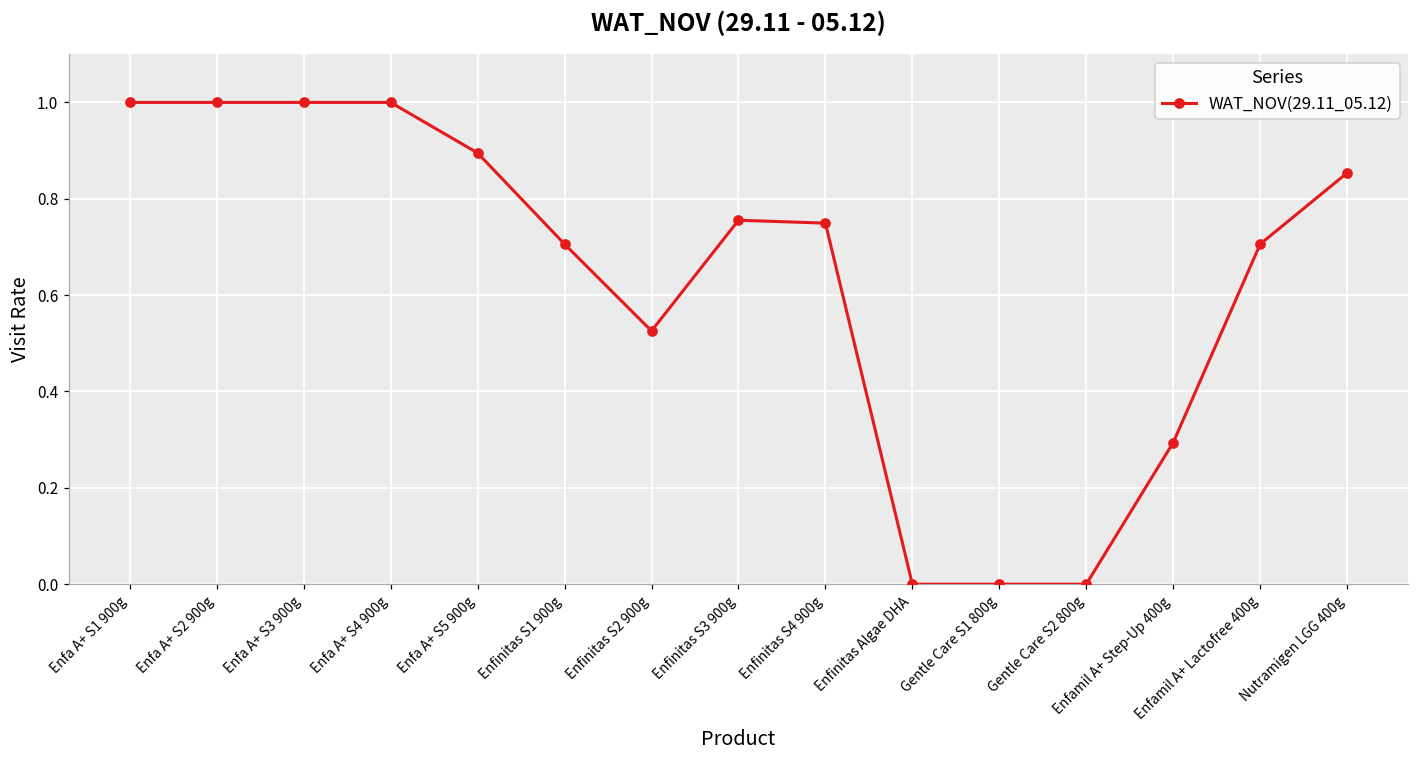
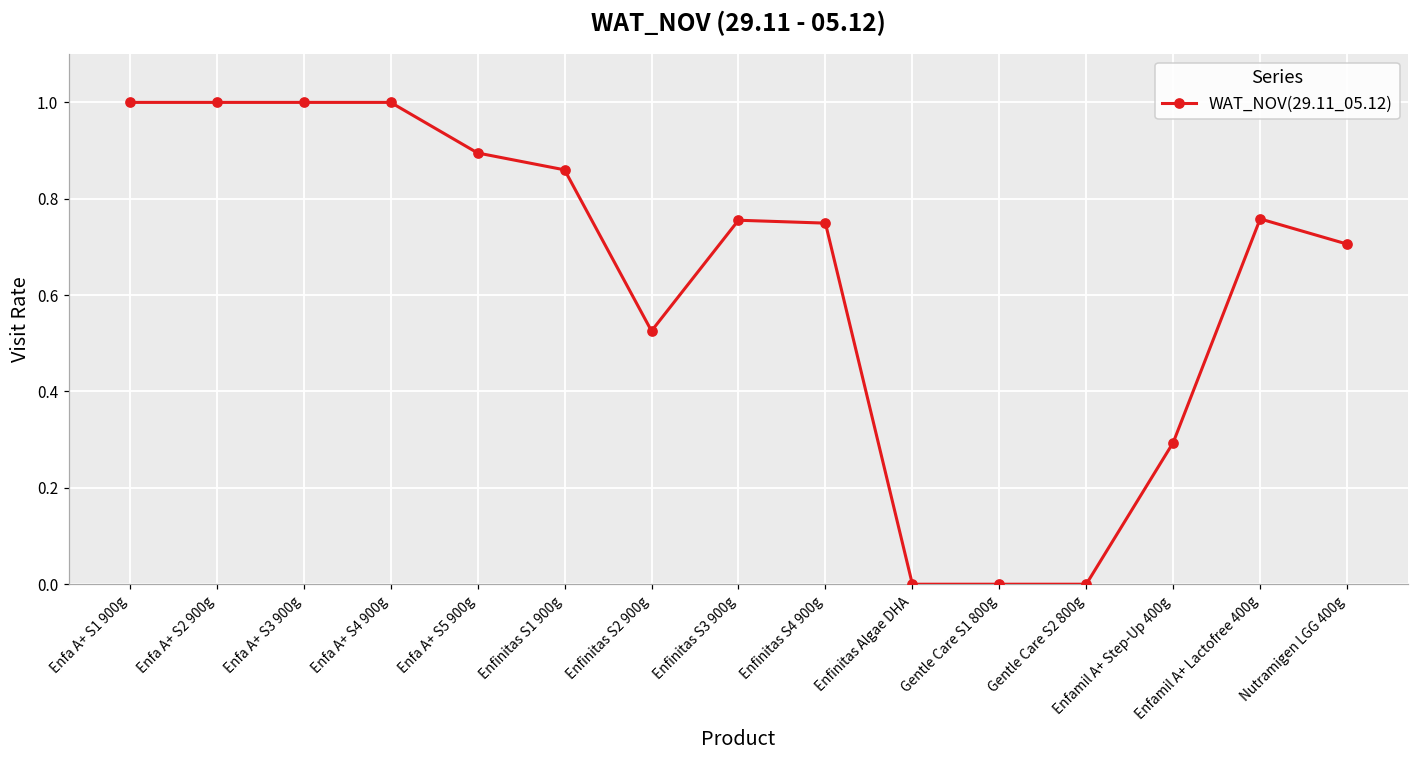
  {
    "Enfa A+ S1 900g": 1.00,
    "Enfa A+ S2 900g": 1.00,
    "Enfa A+ S3 900g": 1.00,
    "Enfa A+ S4 900g": 1.00,
    "Enfa A+ S5 900g": 0.90,
-   "Enfinitas S1 900g": 0.71,
+   "Enfinitas S1 900g": 0.86,
    "Enfinitas S2 900g": 0.53,
    "Enfinitas S3 900g": 0.76,
    "Enfinitas S4 900g": 0.75,
    "Enfinitas Algae DHA": 0.00,
    "Gentle Care S1 800g": 0.00,
    "Gentle Care S2 800g": 0.00,
    "Enfamil A+ Step-Up 400g": 0.29,
-   "Enfamil A+ Lactofree 400g": 0.71,
-   "Nutramigen LGG 400g": 0.85
+   "Enfamil A+ Lactofree 400g": 0.76,
+   "Nutramigen LGG 400g": 0.71
  }
